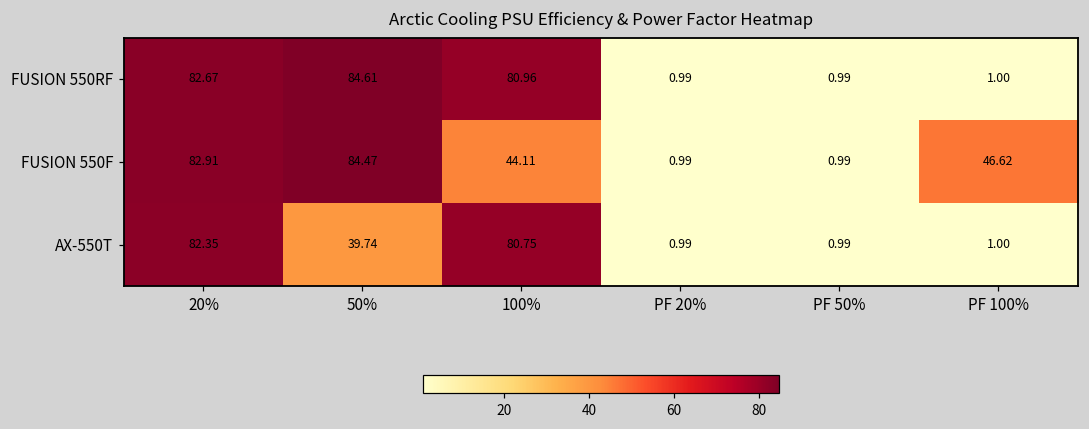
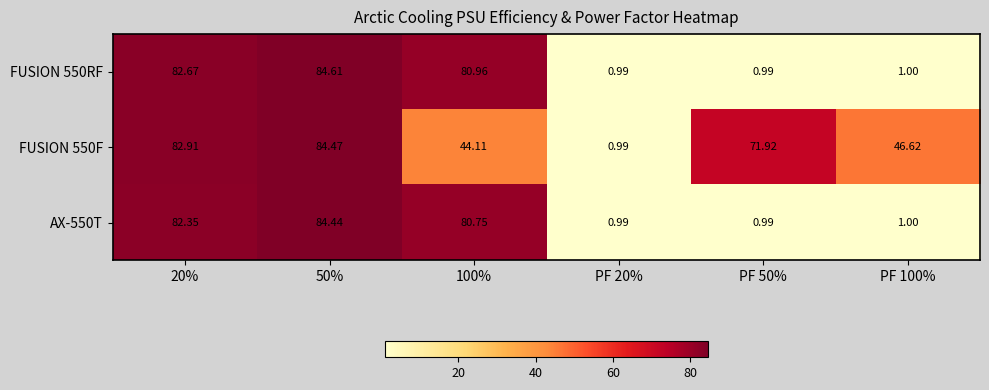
  {
    "FUSION 550RF": {
      "20%": 82.67,
      "50%": 84.61,
      "100%": 80.96,
      "PF 20%": 0.99,
      "PF 50%": 0.99,
      "PF 100%": 1.00
    },
    "FUSION 550F": {
      "20%": 82.91,
      "50%": 84.47,
      "100%": 44.11,
      "PF 20%": 0.99,
-     "PF 50%": 0.99,
+     "PF 50%": 71.92,
      "PF 100%": 46.62
    },
    "AX-550T": {
      "20%": 82.35,
-     "50%": 39.74,
+     "50%": 84.44,
      "100%": 80.75,
      "PF 20%": 0.99,
      "PF 50%": 0.99,
      "PF 100%": 1.00
    }
  }
